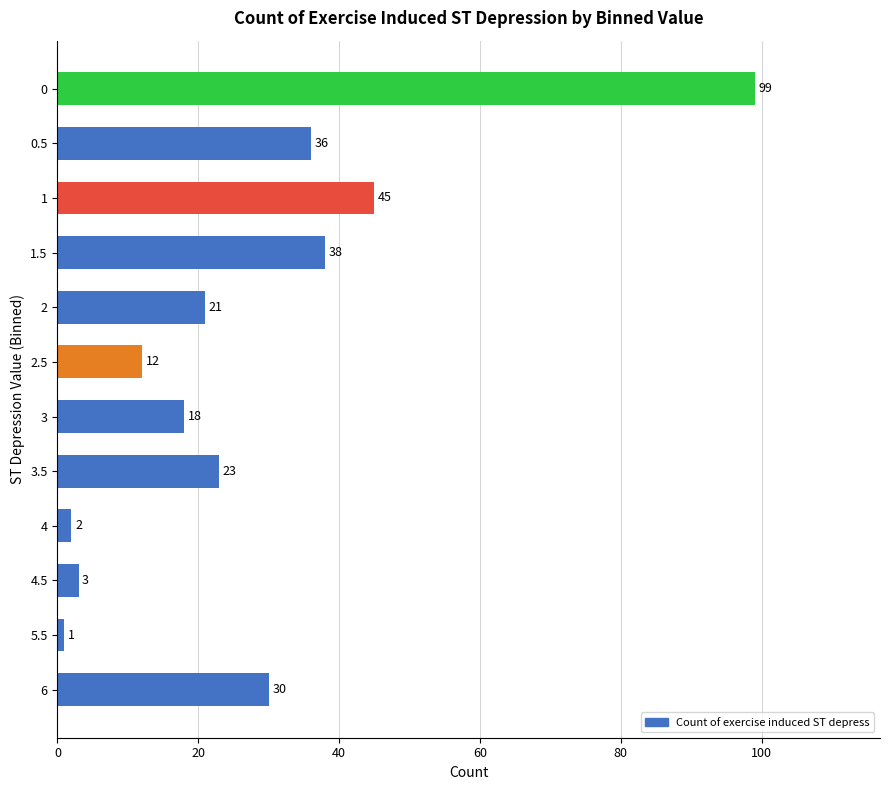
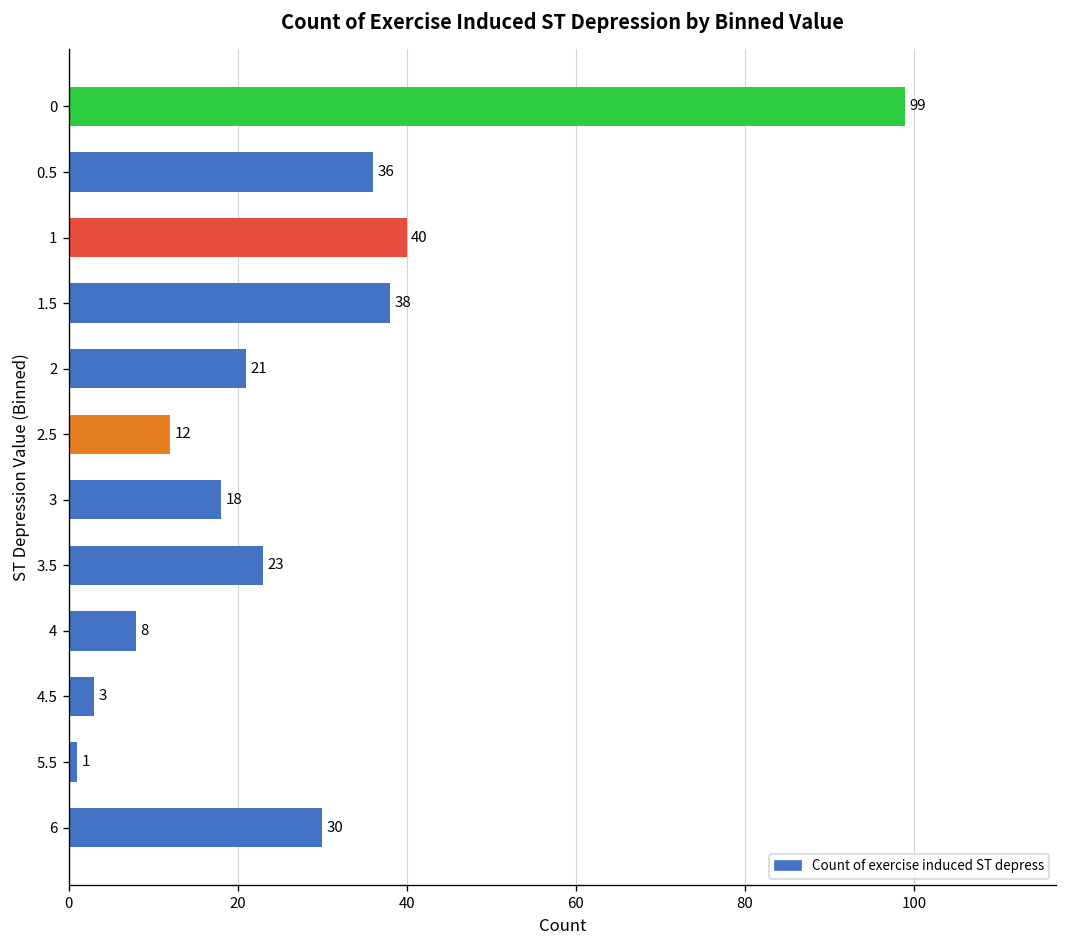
  {
    "0": 99,
    "0.5": 36,
-   "1": 45,
+   "1": 40,
    "1.5": 38,
    "2": 21,
    "2.5": 12,
    "3": 18,
    "3.5": 23,
-   "4": 2,
+   "4": 8,
    "4.5": 3,
    "5.5": 1,
    "6": 30
  }
